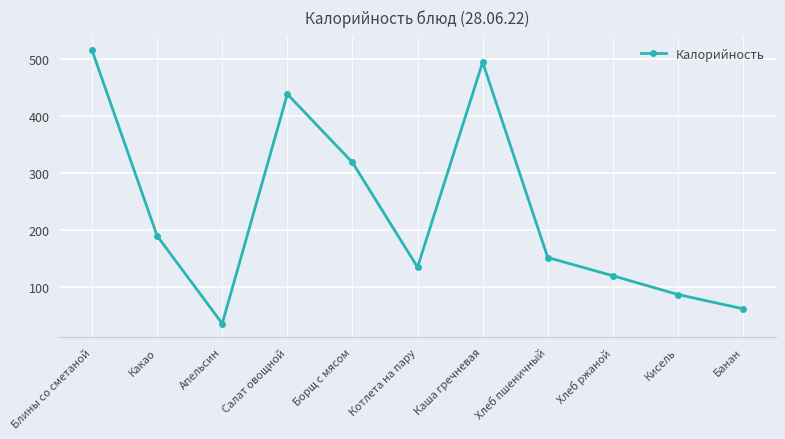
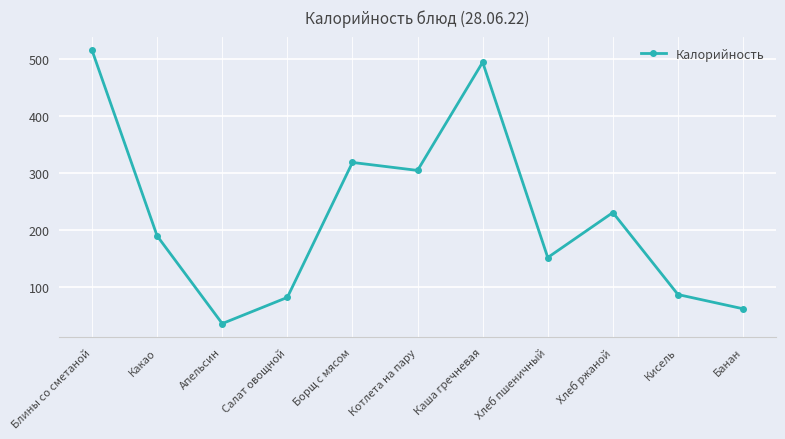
  {
    "Блины со сметаной": 520,
    "Какао": 190,
    "Апельсин": 40,
-   "Салат овощной": 440,
+   "Салат овощной": 80,
    "Борщ с мясом": 320,
-   "Котлета на пару": 140,
+   "Котлета на пару": 310,
    "Каша гречневая": 500,
    "Хлеб пшеничный": 150,
-   "Хлеб ржаной": 120,
+   "Хлеб ржаной": 230,
    "Кисель": 90,
    "Банан": 60
  }
